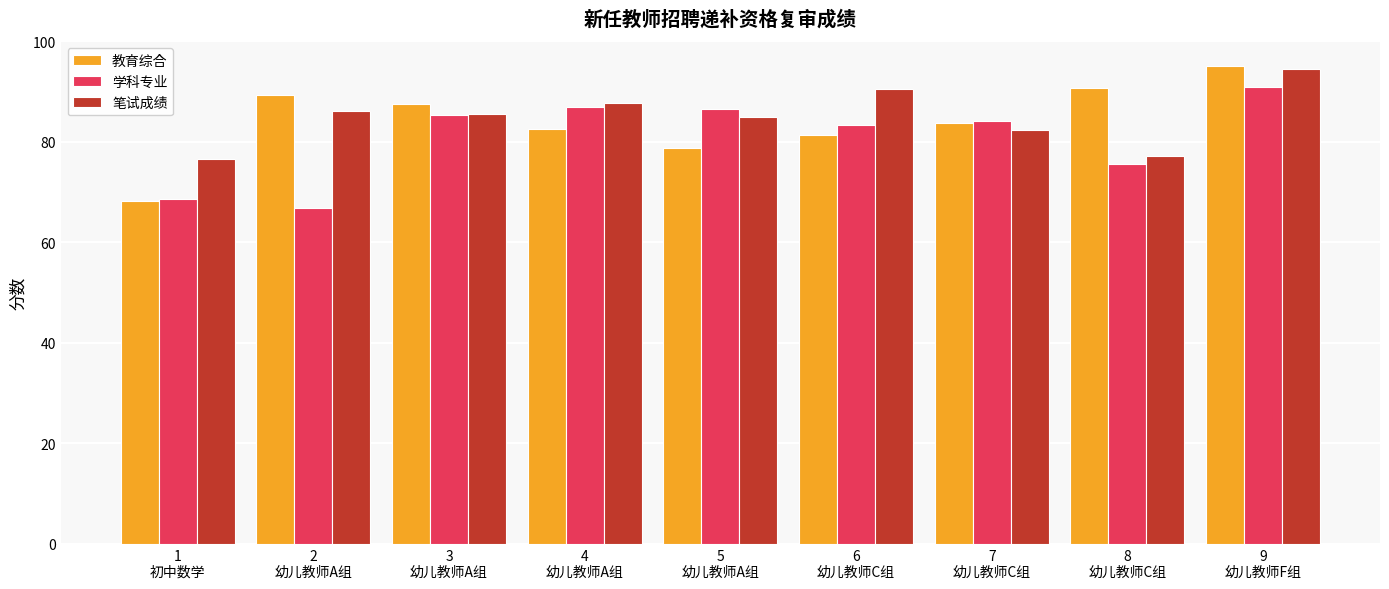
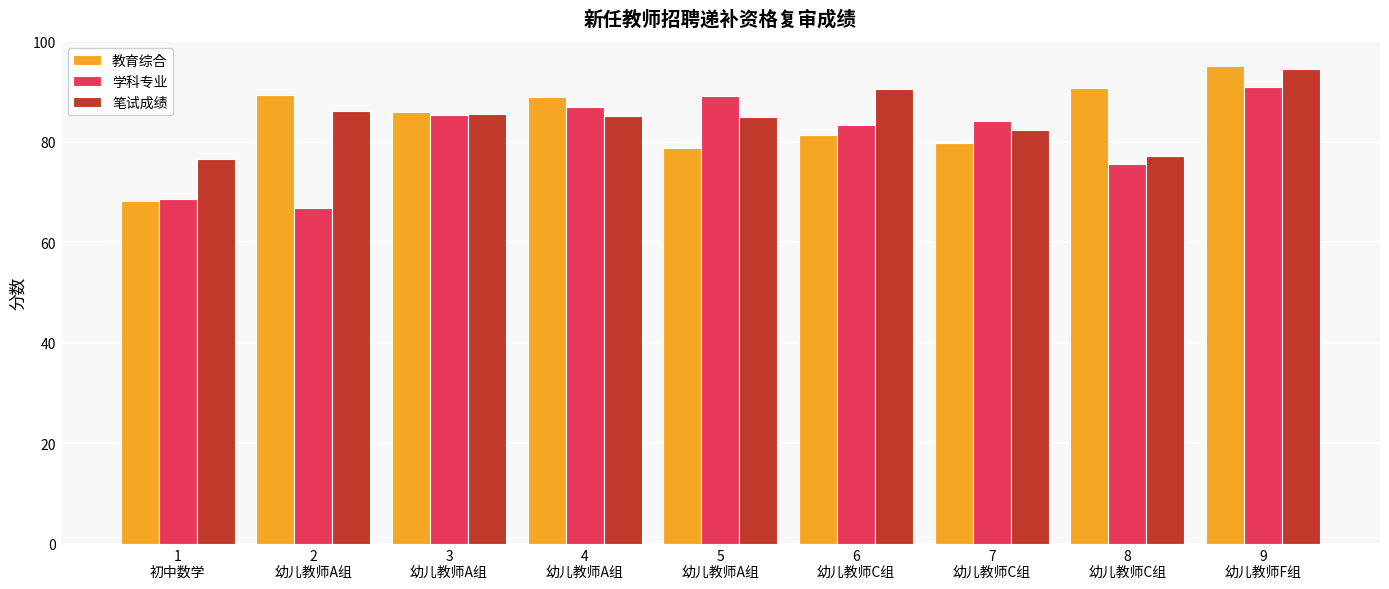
  {
    "教育综合": {
      "1 初中数学": 68,
      "2 幼儿教师A组": 89,
-     "3 幼儿教师A组": 88,
-     "4 幼儿教师A组": 83,
+     "3 幼儿教师A组": 86,
+     "4 幼儿教师A组": 89,
      "5 幼儿教师A组": 79,
      "6 幼儿教师C组": 81,
-     "7 幼儿教师C组": 84,
+     "7 幼儿教师C组": 80,
      "8 幼儿教师C组": 91,
      "9 幼儿教师F组": 95
    },
    "学科专业": {
      "1 初中数学": 69,
      "2 幼儿教师A组": 67,
      "3 幼儿教师A组": 85,
      "4 幼儿教师A组": 87,
-     "5 幼儿教师A组": 87,
+     "5 幼儿教师A组": 89,
      "6 幼儿教师C组": 83,
      "7 幼儿教师C组": 84,
      "8 幼儿教师C组": 76,
      "9 幼儿教师F组": 91
    },
    "笔试成绩": {
      "1 初中数学": 77,
      "2 幼儿教师A组": 86,
      "3 幼儿教师A组": 86,
-     "4 幼儿教师A组": 88,
+     "4 幼儿教师A组": 85,
      "5 幼儿教师A组": 85,
      "6 幼儿教师C组": 91,
      "7 幼儿教师C组": 82,
      "8 幼儿教师C组": 77,
      "9 幼儿教师F组": 95
    }
  }
